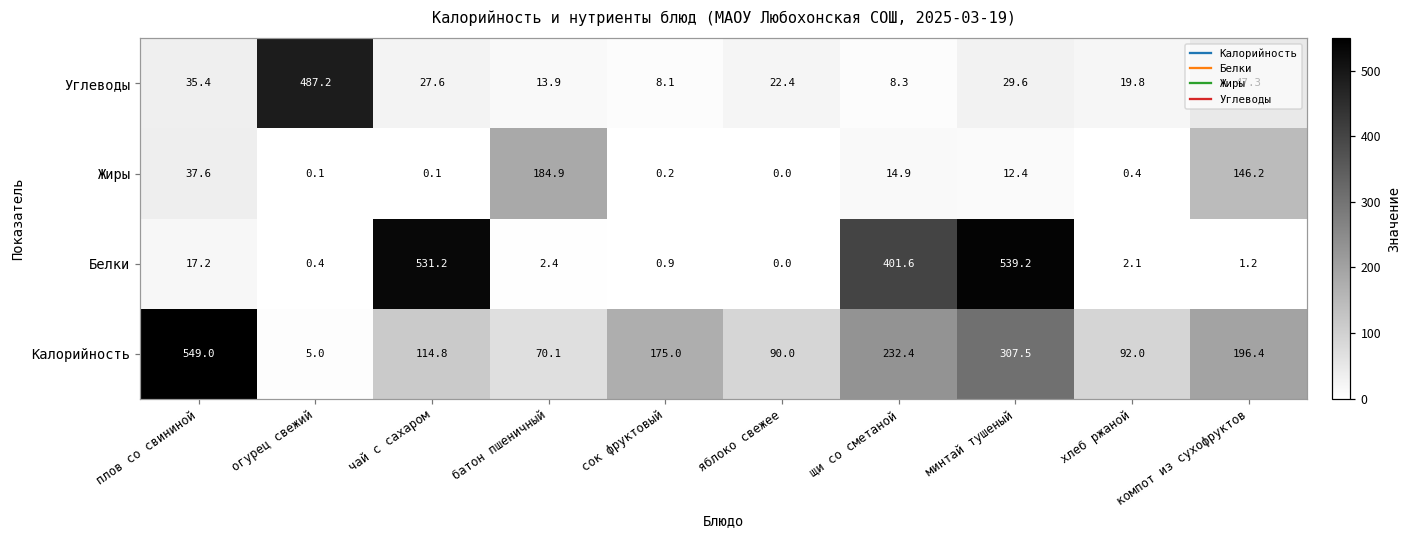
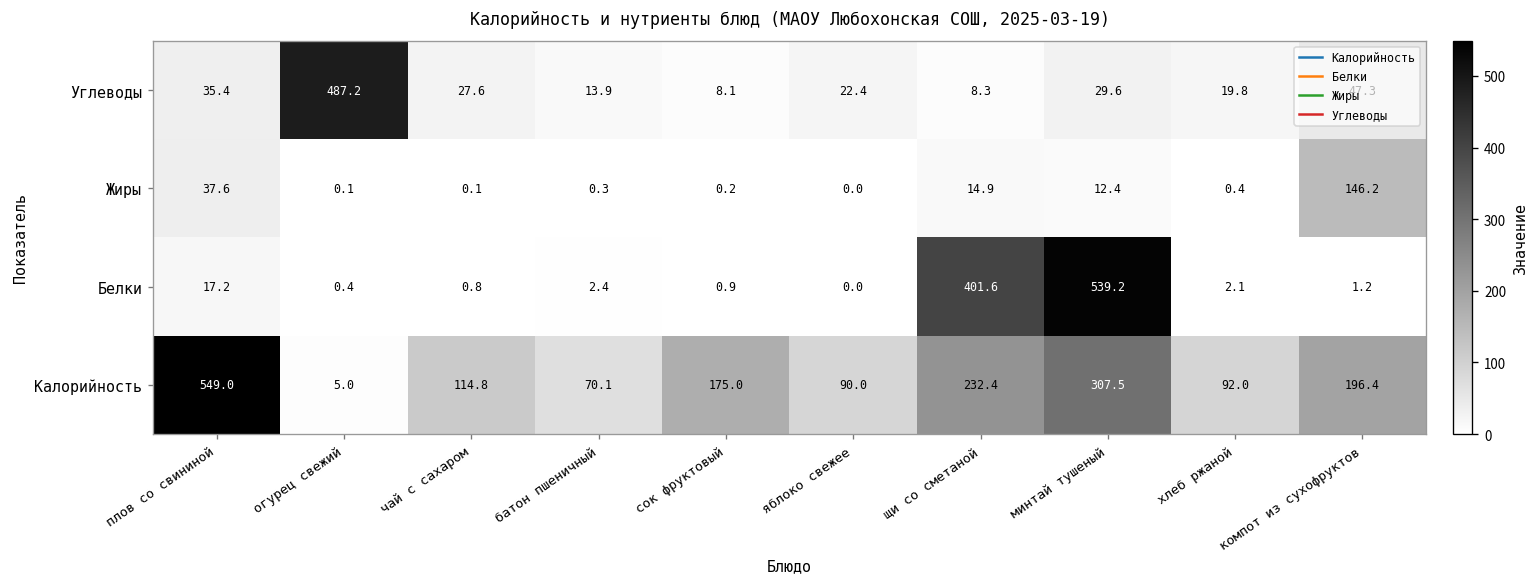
  {
    "Углеводы": {
      "плов со свининой": 35.4,
      "огурец свежий": 487.2,
      "чай с сахаром": 27.6,
      "батон пшеничный": 13.9,
      "сок фруктовый": 8.1,
      "яблоко свежее": 22.4,
      "щи со сметаной": 8.3,
      "минтай тушеный": 29.6,
      "хлеб ржаной": 19.8
    },
    "Жиры": {
      "плов со свининой": 37.6,
      "огурец свежий": 0.1,
      "чай с сахаром": 0.1,
-     "батон пшеничный": 184.9,
+     "батон пшеничный": 0.3,
      "сок фруктовый": 0.2,
      "яблоко свежее": 0.0,
      "щи со сметаной": 14.9,
      "минтай тушеный": 12.4,
      "хлеб ржаной": 0.4,
      "компот из сухофруктов": 146.2
    },
    "Белки": {
      "плов со свининой": 17.2,
      "огурец свежий": 0.4,
-     "чай с сахаром": 531.2,
+     "чай с сахаром": 0.8,
      "батон пшеничный": 2.4,
      "сок фруктовый": 0.9,
      "яблоко свежее": 0.0,
      "щи со сметаной": 401.6,
      "минтай тушеный": 539.2,
      "хлеб ржаной": 2.1,
      "компот из сухофруктов": 1.2
    },
    "Калорийность": {
      "плов со свининой": 549.0,
      "огурец свежий": 5.0,
      "чай с сахаром": 114.8,
      "батон пшеничный": 70.1,
      "сок фруктовый": 175.0,
      "яблоко свежее": 90.0,
      "щи со сметаной": 232.4,
      "минтай тушеный": 307.5,
      "хлеб ржаной": 92.0,
      "компот из сухофруктов": 196.4
    }
  }
